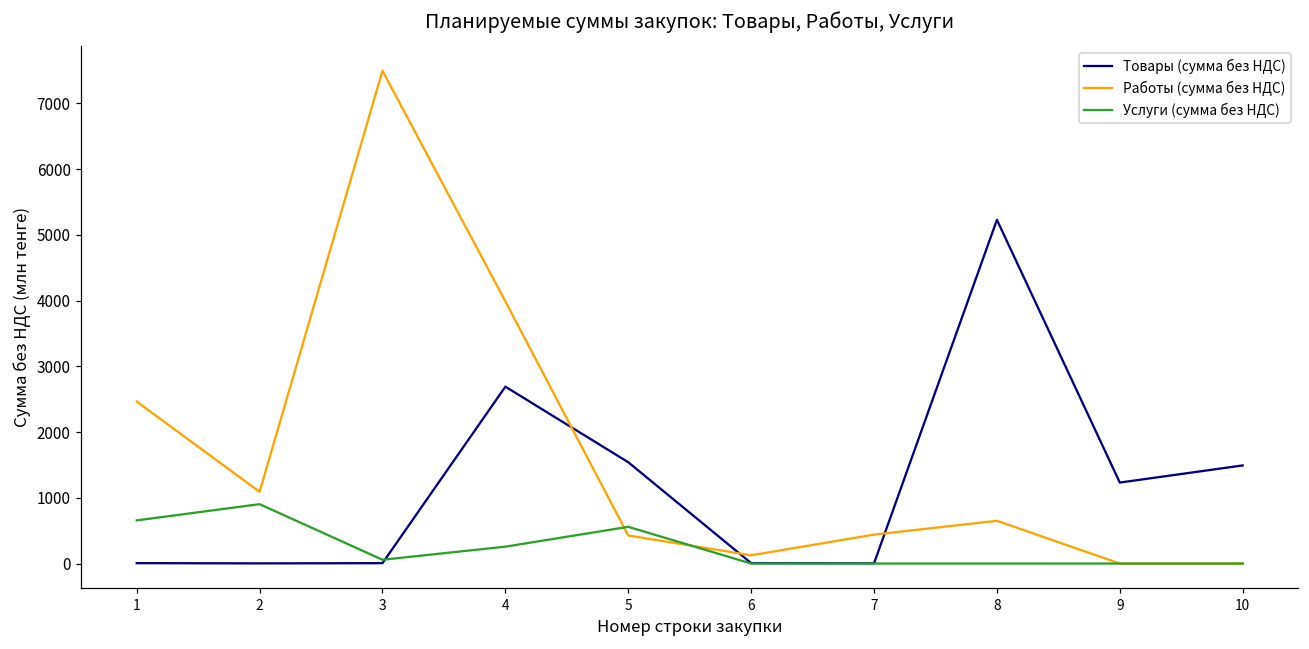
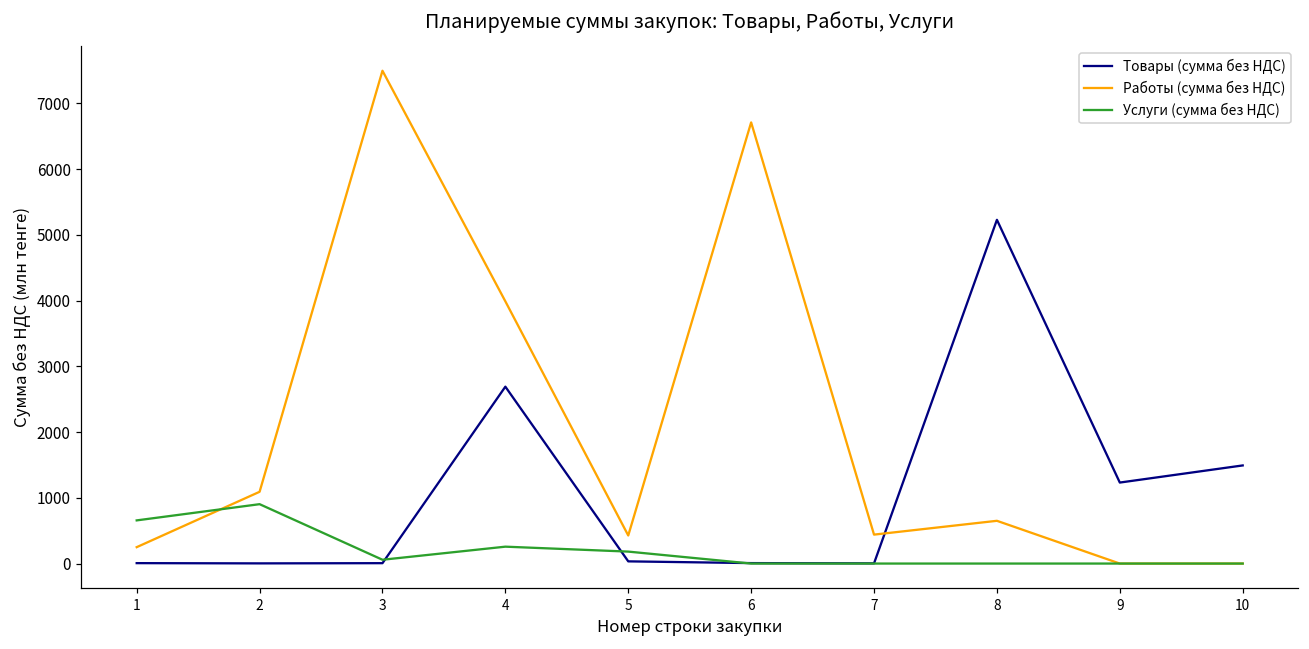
  {
    "Товары (сумма без НДС)": {
      "1": 0,
      "2": 0,
      "3": 0,
      "4": 2700,
-     "5": 1500,
+     "5": 0,
      "8": 5200,
      "9": 1200,
      "10": 1500
    },
    "Работы (сумма без НДС)": {
-     "1": 2500,
+     "1": 200,
      "2": 1100,
      "3": 7500,
      "4": 4000,
      "5": 400,
-     "6": 100,
+     "6": 6700,
      "7": 400,
      "8": 700
    },
    "Услуги (сумма без НДС)": {
      "1": 700,
      "2": 900,
      "3": 100,
      "4": 300,
-     "5": 600,
+     "5": 200,
      "8": 0
    }
  }
